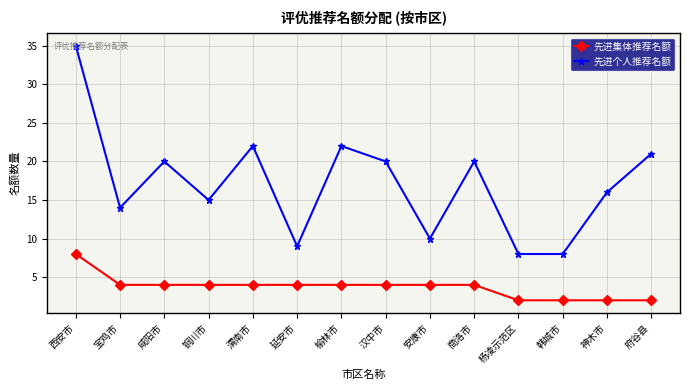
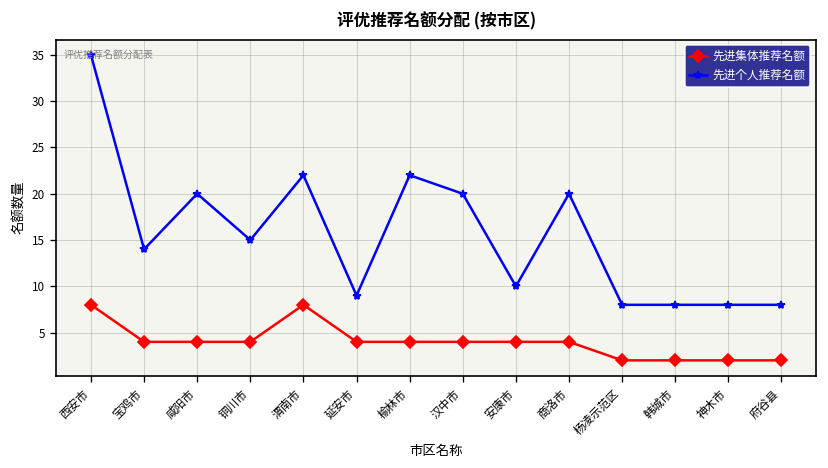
  {
    "先进集体推荐名额": {
      "西安市": 8,
      "宝鸡市": 4,
      "咸阳市": 4,
      "铜川市": 4,
-     "渭南市": 4,
+     "渭南市": 8,
      "延安市": 4,
      "榆林市": 4,
      "汉中市": 4,
      "安康市": 4,
      "商洛市": 4,
      "杨凌示范区": 2,
      "韩城市": 2,
      "神木市": 2,
      "府谷县": 2
    },
    "先进个人推荐名额": {
      "西安市": 35,
      "宝鸡市": 14,
      "咸阳市": 20,
      "铜川市": 15,
      "渭南市": 22,
      "延安市": 9,
      "榆林市": 22,
      "汉中市": 20,
      "安康市": 10,
      "商洛市": 20,
      "杨凌示范区": 8,
      "韩城市": 8,
-     "神木市": 16,
-     "府谷县": 21
+     "神木市": 8,
+     "府谷县": 8
    }
  }
